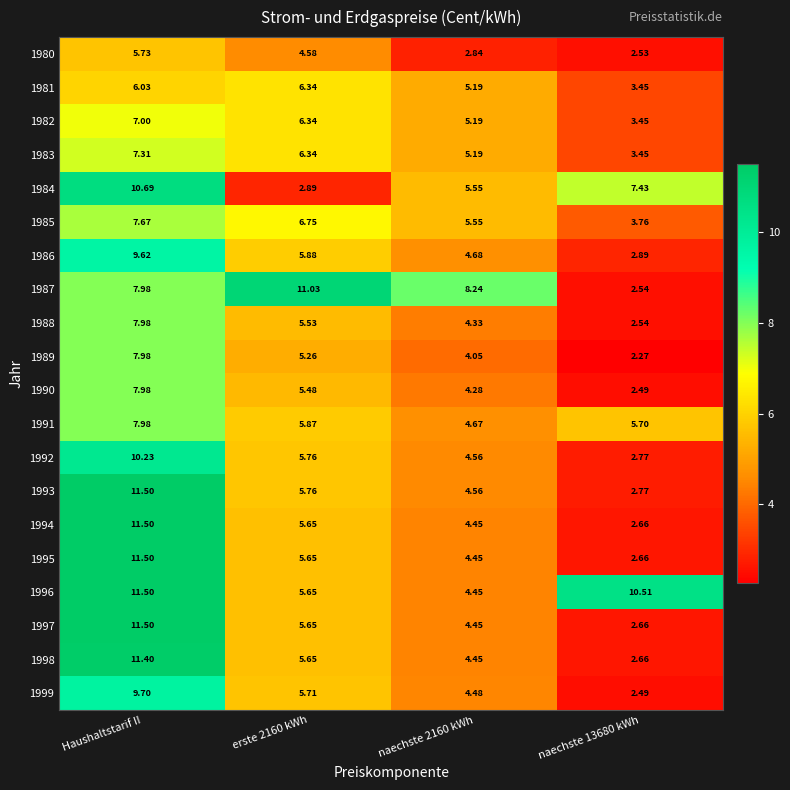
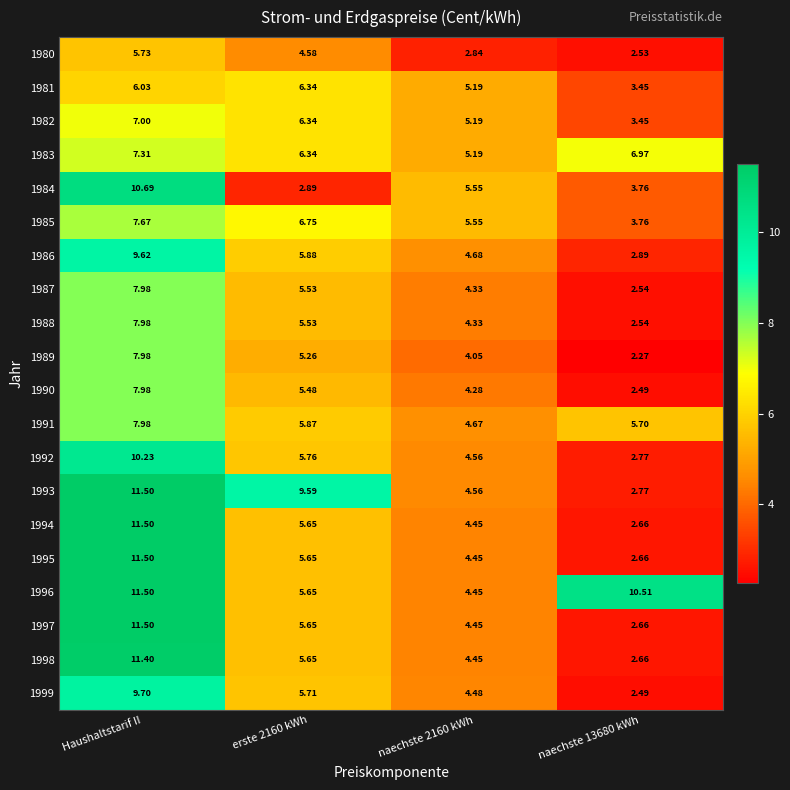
  {
    "1980": {
      "Haushaltstarif II": 5.73,
      "erste 2160 kWh": 4.58,
      "naechste 2160 kWh": 2.84,
      "naechste 13680 kWh": 2.53
    },
    "1981": {
      "Haushaltstarif II": 6.03,
      "erste 2160 kWh": 6.34,
      "naechste 2160 kWh": 5.19,
      "naechste 13680 kWh": 3.45
    },
    "1982": {
      "Haushaltstarif II": 7.00,
      "erste 2160 kWh": 6.34,
      "naechste 2160 kWh": 5.19,
      "naechste 13680 kWh": 3.45
    },
    "1983": {
      "Haushaltstarif II": 7.31,
      "erste 2160 kWh": 6.34,
      "naechste 2160 kWh": 5.19,
-     "naechste 13680 kWh": 3.45
+     "naechste 13680 kWh": 6.97
    },
    "1984": {
      "Haushaltstarif II": 10.69,
      "erste 2160 kWh": 2.89,
      "naechste 2160 kWh": 5.55,
-     "naechste 13680 kWh": 7.43
+     "naechste 13680 kWh": 3.76
    },
    "1985": {
      "Haushaltstarif II": 7.67,
      "erste 2160 kWh": 6.75,
      "naechste 2160 kWh": 5.55,
      "naechste 13680 kWh": 3.76
    },
    "1986": {
      "Haushaltstarif II": 9.62,
      "erste 2160 kWh": 5.88,
      "naechste 2160 kWh": 4.68,
      "naechste 13680 kWh": 2.89
    },
    "1987": {
      "Haushaltstarif II": 7.98,
-     "erste 2160 kWh": 11.03,
-     "naechste 2160 kWh": 8.24,
+     "erste 2160 kWh": 5.53,
+     "naechste 2160 kWh": 4.33,
      "naechste 13680 kWh": 2.54
    },
    "1988": {
      "Haushaltstarif II": 7.98,
      "erste 2160 kWh": 5.53,
      "naechste 2160 kWh": 4.33,
      "naechste 13680 kWh": 2.54
    },
    "1989": {
      "Haushaltstarif II": 7.98,
      "erste 2160 kWh": 5.26,
      "naechste 2160 kWh": 4.05,
      "naechste 13680 kWh": 2.27
    },
    "1990": {
      "Haushaltstarif II": 7.98,
      "erste 2160 kWh": 5.48,
      "naechste 2160 kWh": 4.28,
      "naechste 13680 kWh": 2.49
    },
    "1991": {
      "Haushaltstarif II": 7.98,
      "erste 2160 kWh": 5.87,
      "naechste 2160 kWh": 4.67,
      "naechste 13680 kWh": 5.70
    },
    "1992": {
      "Haushaltstarif II": 10.23,
      "erste 2160 kWh": 5.76,
      "naechste 2160 kWh": 4.56,
      "naechste 13680 kWh": 2.77
    },
    "1993": {
      "Haushaltstarif II": 11.50,
-     "erste 2160 kWh": 5.76,
+     "erste 2160 kWh": 9.59,
      "naechste 2160 kWh": 4.56,
      "naechste 13680 kWh": 2.77
    },
    "1994": {
      "Haushaltstarif II": 11.50,
      "erste 2160 kWh": 5.65,
      "naechste 2160 kWh": 4.45,
      "naechste 13680 kWh": 2.66
    },
    "1995": {
      "Haushaltstarif II": 11.50,
      "erste 2160 kWh": 5.65,
      "naechste 2160 kWh": 4.45,
      "naechste 13680 kWh": 2.66
    },
    "1996": {
      "Haushaltstarif II": 11.50,
      "erste 2160 kWh": 5.65,
      "naechste 2160 kWh": 4.45,
      "naechste 13680 kWh": 10.51
    },
    "1997": {
      "Haushaltstarif II": 11.50,
      "erste 2160 kWh": 5.65,
      "naechste 2160 kWh": 4.45,
      "naechste 13680 kWh": 2.66
    },
    "1998": {
      "Haushaltstarif II": 11.40,
      "erste 2160 kWh": 5.65,
      "naechste 2160 kWh": 4.45,
      "naechste 13680 kWh": 2.66
    },
    "1999": {
      "Haushaltstarif II": 9.70,
      "erste 2160 kWh": 5.71,
      "naechste 2160 kWh": 4.48,
      "naechste 13680 kWh": 2.49
    }
  }
